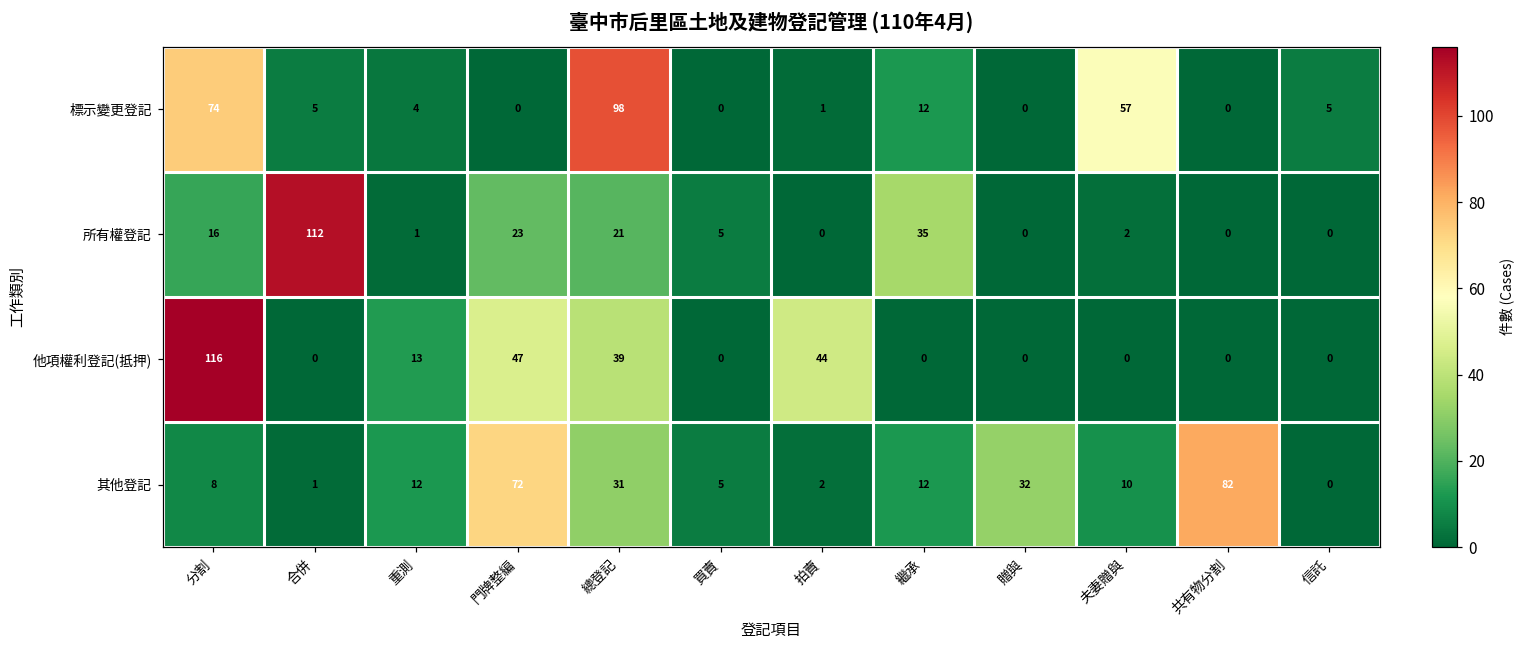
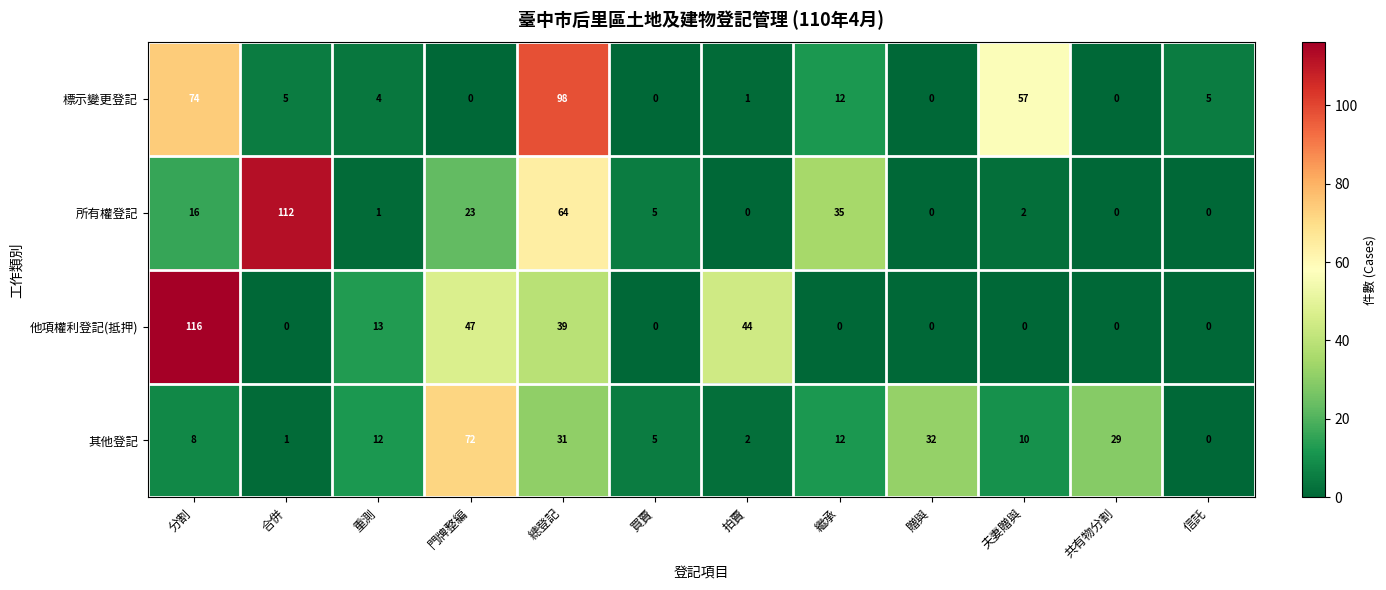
  {
    "標示變更登記": {
      "分割": 74,
      "合併": 5,
      "重測": 4,
      "門牌整編": 0,
      "總登記": 98,
      "買賣": 0,
      "拍賣": 1,
      "繼承": 12,
      "贈與": 0,
      "夫妻贈與": 57,
      "共有物分割": 0,
      "信託": 5
    },
    "所有權登記": {
      "分割": 16,
      "合併": 112,
      "重測": 1,
      "門牌整編": 23,
-     "總登記": 21,
+     "總登記": 64,
      "買賣": 5,
      "拍賣": 0,
      "繼承": 35,
      "贈與": 0,
      "夫妻贈與": 2,
      "共有物分割": 0,
      "信託": 0
    },
    "他項權利登記(抵押)": {
      "分割": 116,
      "合併": 0,
      "重測": 13,
      "門牌整編": 47,
      "總登記": 39,
      "買賣": 0,
      "拍賣": 44,
      "繼承": 0,
      "贈與": 0,
      "夫妻贈與": 0,
      "共有物分割": 0,
      "信託": 0
    },
    "其他登記": {
      "分割": 8,
      "合併": 1,
      "重測": 12,
      "門牌整編": 72,
      "總登記": 31,
      "買賣": 5,
      "拍賣": 2,
      "繼承": 12,
      "贈與": 32,
      "夫妻贈與": 10,
-     "共有物分割": 82,
+     "共有物分割": 29,
      "信託": 0
    }
  }
